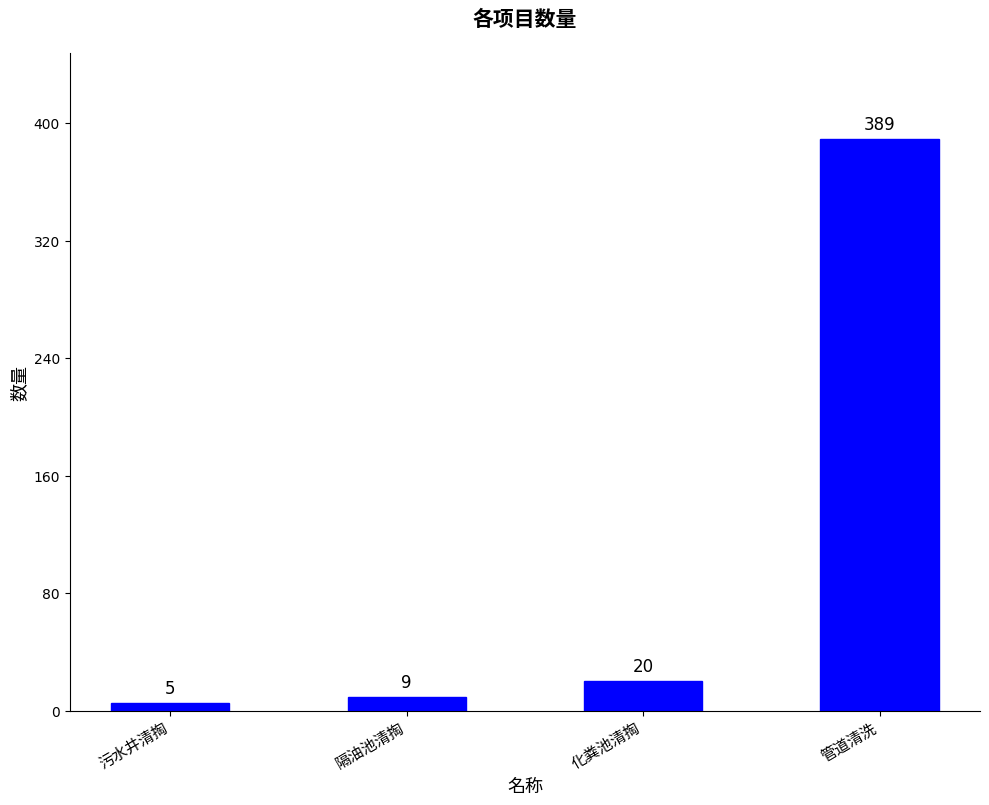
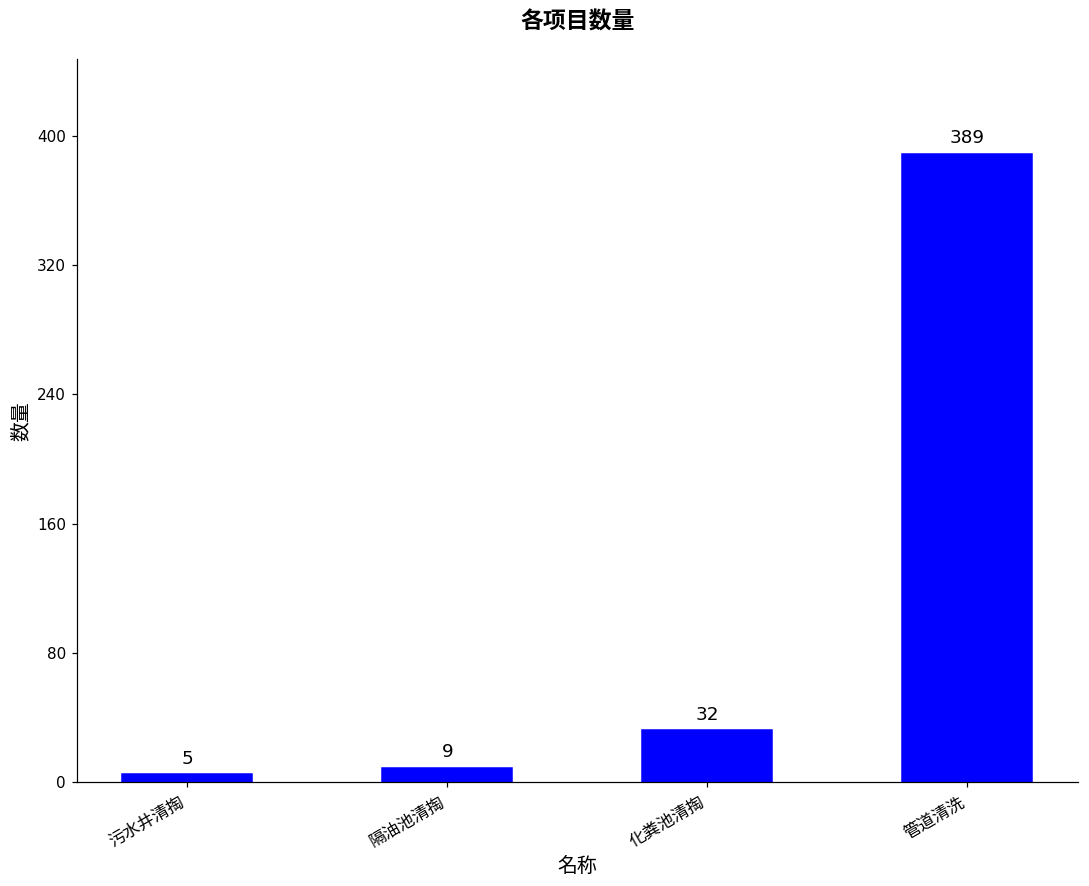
  {
    "污水井清掏": 5,
    "隔油池清掏": 9,
-   "化粪池清掏": 20,
+   "化粪池清掏": 32,
    "管道清洗": 389
  }
